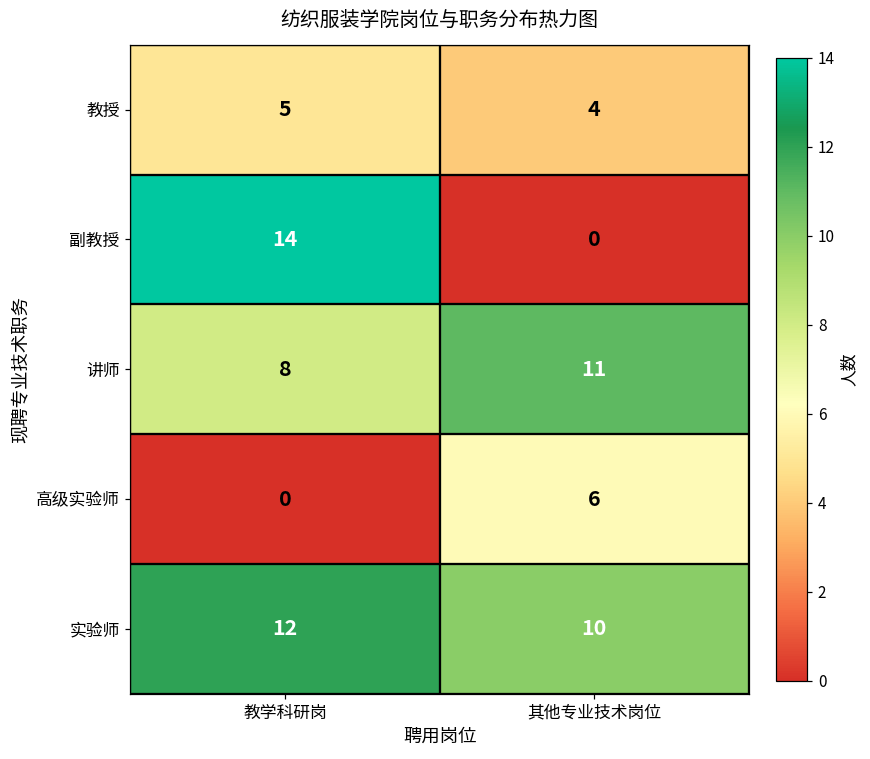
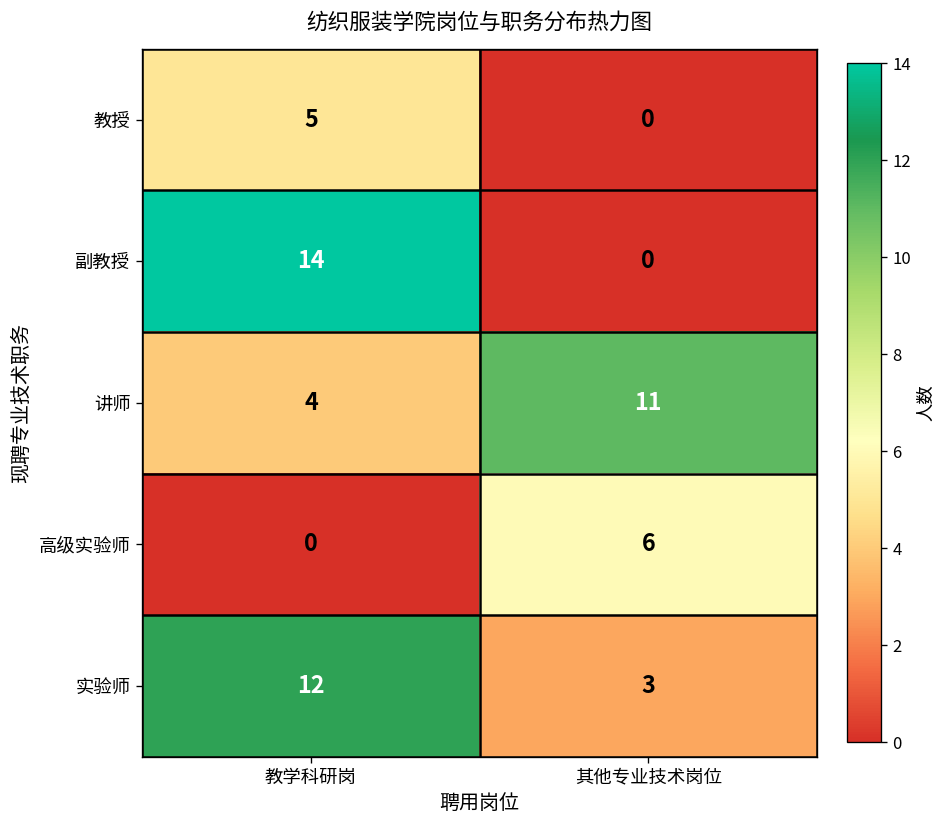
  {
    "教授": {
      "教学科研岗": 5,
-     "其他专业技术岗位": 4
+     "其他专业技术岗位": 0
    },
    "副教授": {
      "教学科研岗": 14,
      "其他专业技术岗位": 0
    },
    "讲师": {
-     "教学科研岗": 8,
+     "教学科研岗": 4,
      "其他专业技术岗位": 11
    },
    "高级实验师": {
      "教学科研岗": 0,
      "其他专业技术岗位": 6
    },
    "实验师": {
      "教学科研岗": 12,
-     "其他专业技术岗位": 10
+     "其他专业技术岗位": 3
    }
  }
